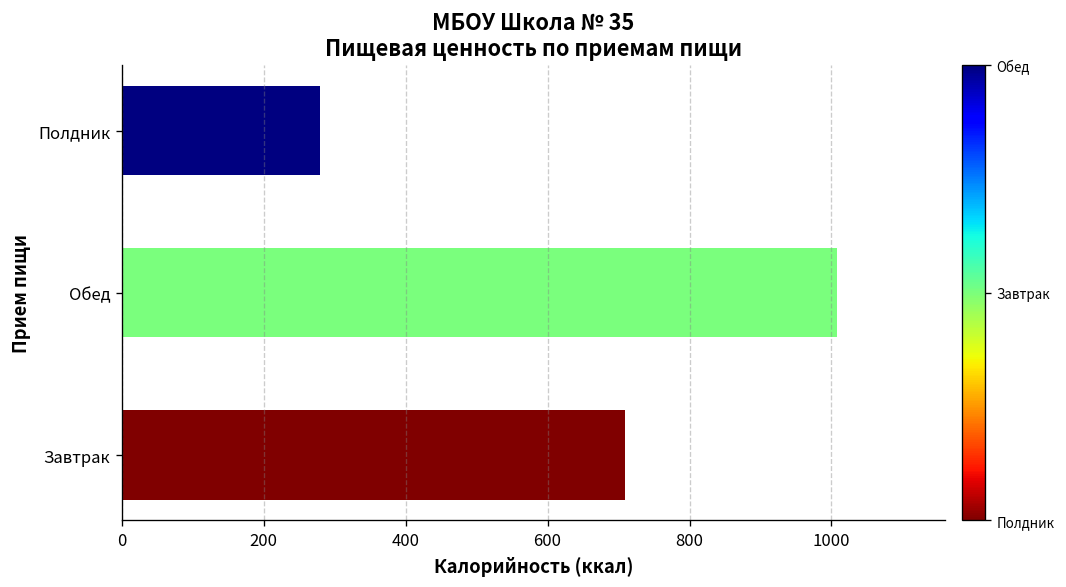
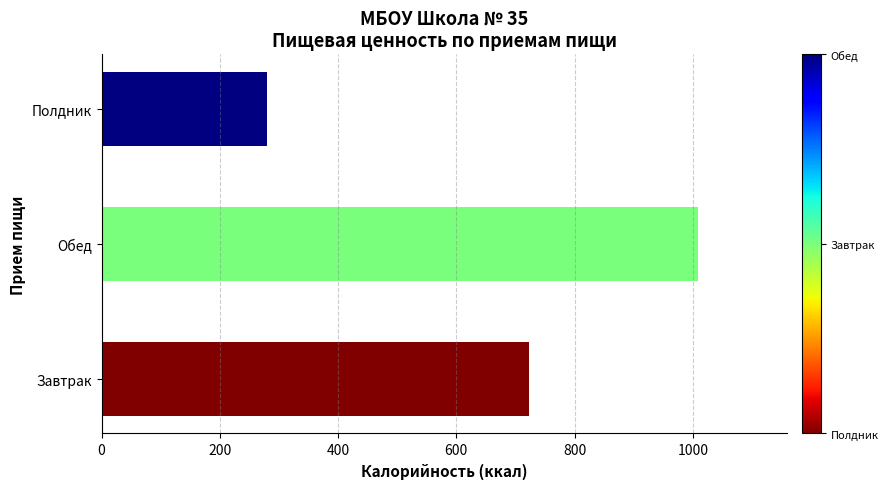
  {
    "Полдник": 280,
    "Обед": 1010,
-   "Завтрак": 710
+   "Завтрак": 720
  }
